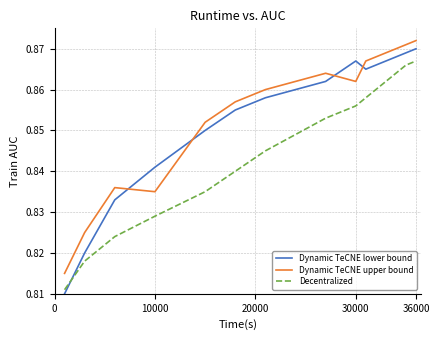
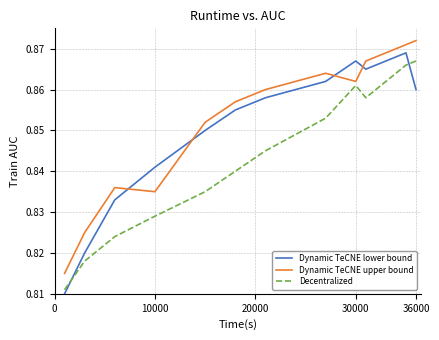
  {
    "Dynamic TeCNE lower bound": {
      "10000": 0.841,
      "30000": 0.867,
-     "36000": 0.87
+     "36000": 0.86
    },
    "Dynamic TeCNE upper bound": {
      "10000": 0.835,
      "30000": 0.862,
      "36000": 0.872
    },
    "Decentralized": {
      "10000": 0.829,
-     "30000": 0.856,
+     "30000": 0.861,
      "36000": 0.867
    }
  }
